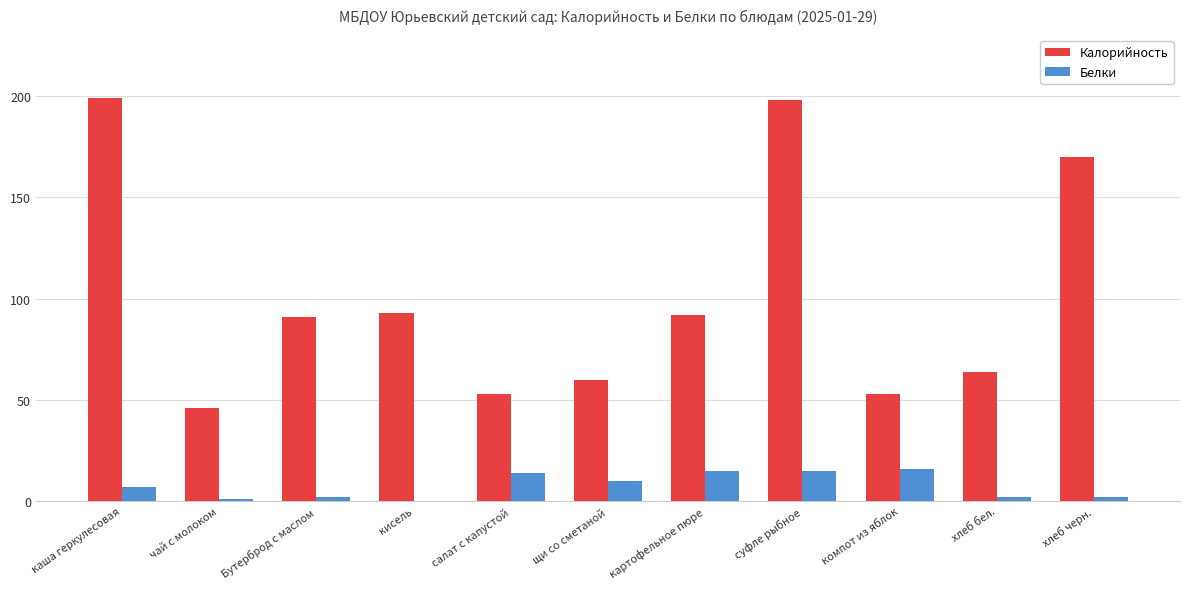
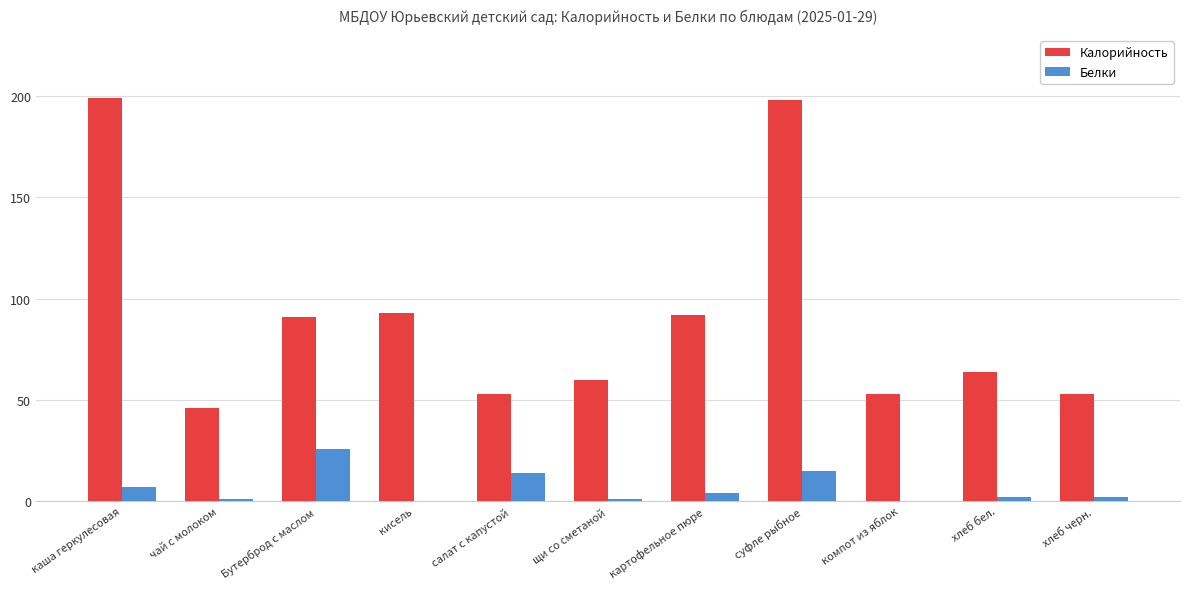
  {
    "Калорийность": {
      "каша геркулесовая": 199,
      "чай с молоком": 46,
      "Бутерброд с маслом": 91,
      "кисель": 93,
      "салат с капустой": 53,
      "щи со сметаной": 60,
      "картофельное пюре": 92,
      "суфле рыбное": 198,
      "компот из яблок": 53,
      "хлеб бел.": 64,
-     "хлеб черн.": 170
+     "хлеб черн.": 53
    },
    "Белки": {
      "каша геркулесовая": 7,
-     "Бутерброд с маслом": 2,
+     "Бутерброд с маслом": 26,
      "кисель": 0,
      "салат с капустой": 14,
-     "щи со сметаной": 10,
-     "картофельное пюре": 15,
+     "щи со сметаной": 1,
+     "картофельное пюре": 4,
      "суфле рыбное": 15,
-     "компот из яблок": 16,
+     "компот из яблок": 0,
      "хлеб бел.": 2,
      "хлеб черн.": 2
    }
  }
